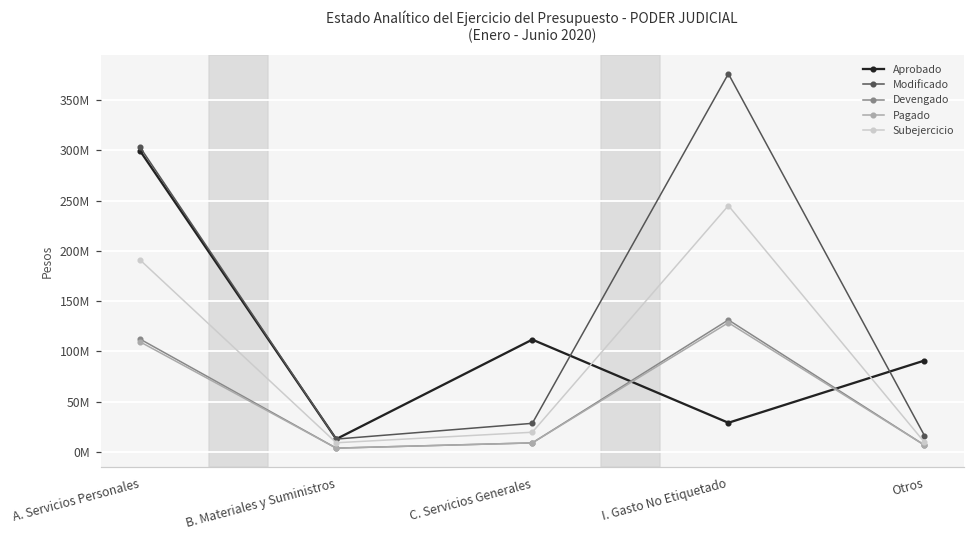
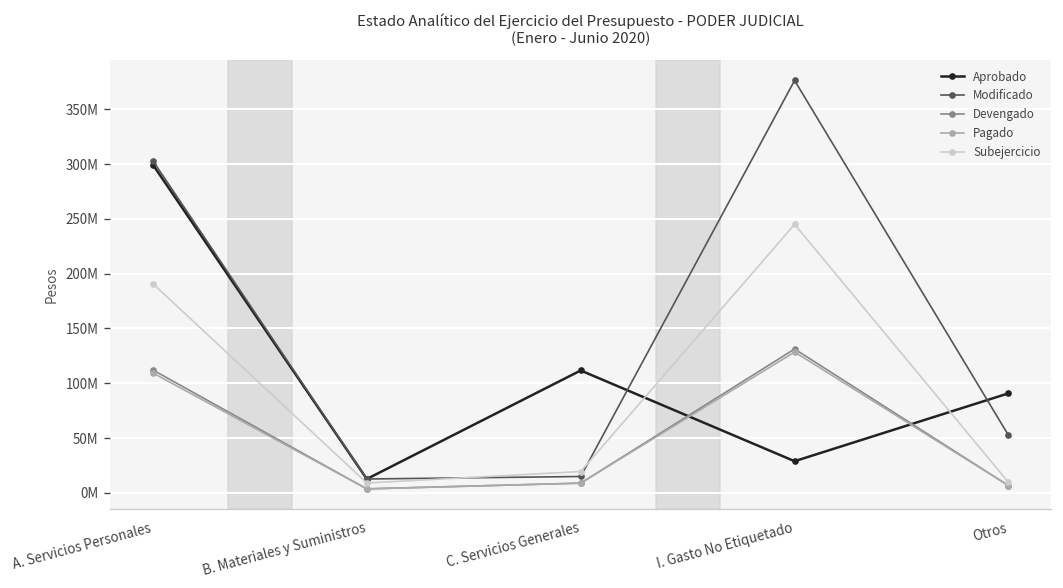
  {
    "Aprobado": {
      "A. Servicios Personales": 300000000,
      "C. Servicios Generales": 110000000,
      "I. Gasto No Etiquetado": 30000000,
      "Otros": 90000000
    },
    "Modificado": {
      "A. Servicios Personales": 300000000,
-     "C. Servicios Generales": 30000000,
+     "C. Servicios Generales": 10000000,
      "I. Gasto No Etiquetado": 380000000,
-     "Otros": 20000000
+     "Otros": 50000000
    }
  }
